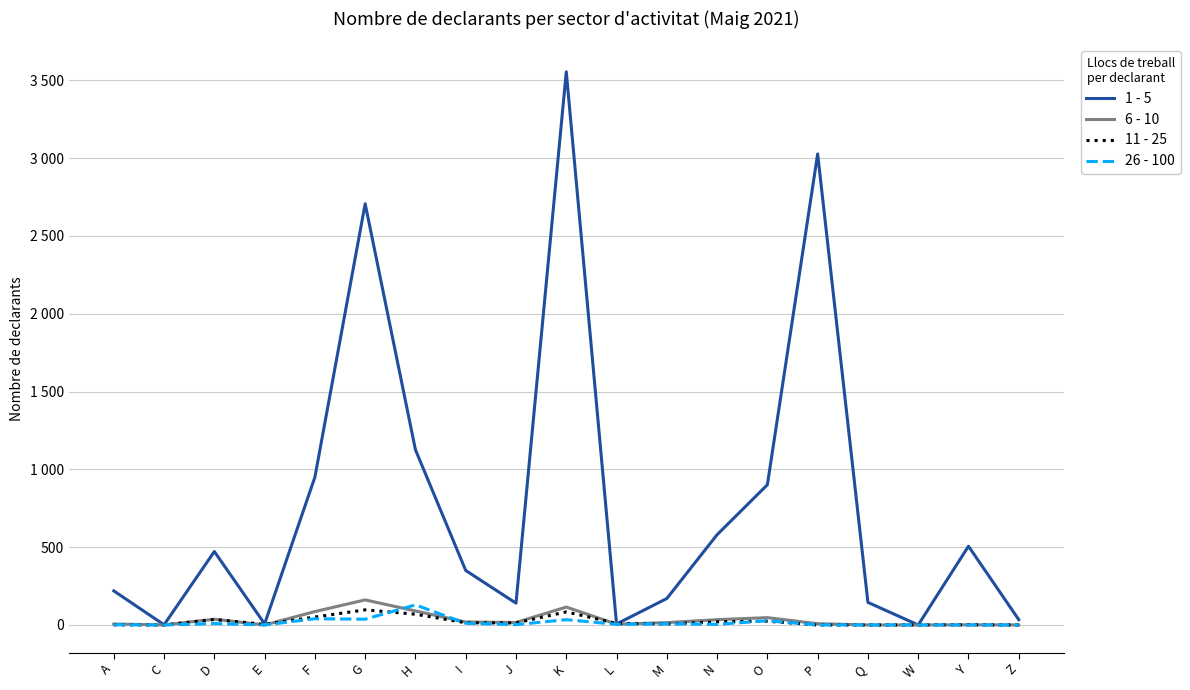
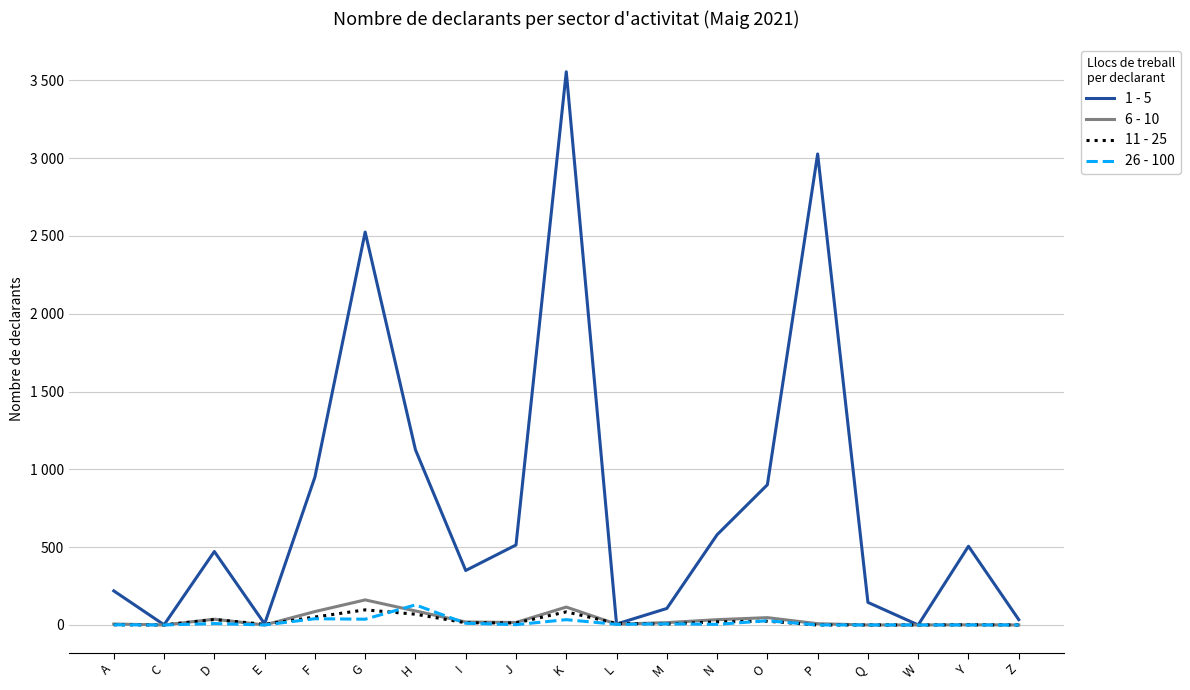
  {
    "1 - 5": {
      "A": 220,
      "D": 470,
      "F": 950,
-     "G": 2710,
+     "G": 2530,
      "H": 1130,
      "I": 350,
-     "J": 140,
+     "J": 510,
      "K": 3560,
-     "M": 170,
+     "M": 110,
      "N": 580,
      "O": 900,
      "P": 3030,
      "Q": 150,
      "Y": 510,
      "Z": 30
    },
    "6 - 10": {
      "F": 90,
      "G": 160,
      "H": 90,
      "K": 120,
      "O": 50
    },
    "11 - 25": {
      "G": 100,
      "H": 70,
      "K": 80
    },
    "26 - 100": {
      "D": 10,
      "G": 40,
      "H": 130,
      "K": 30
    }
  }
